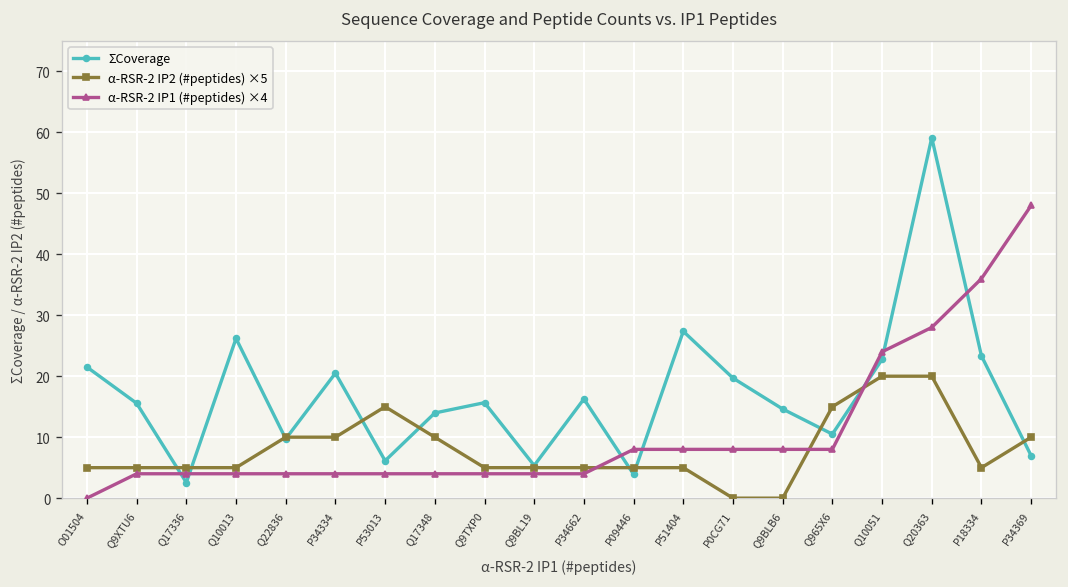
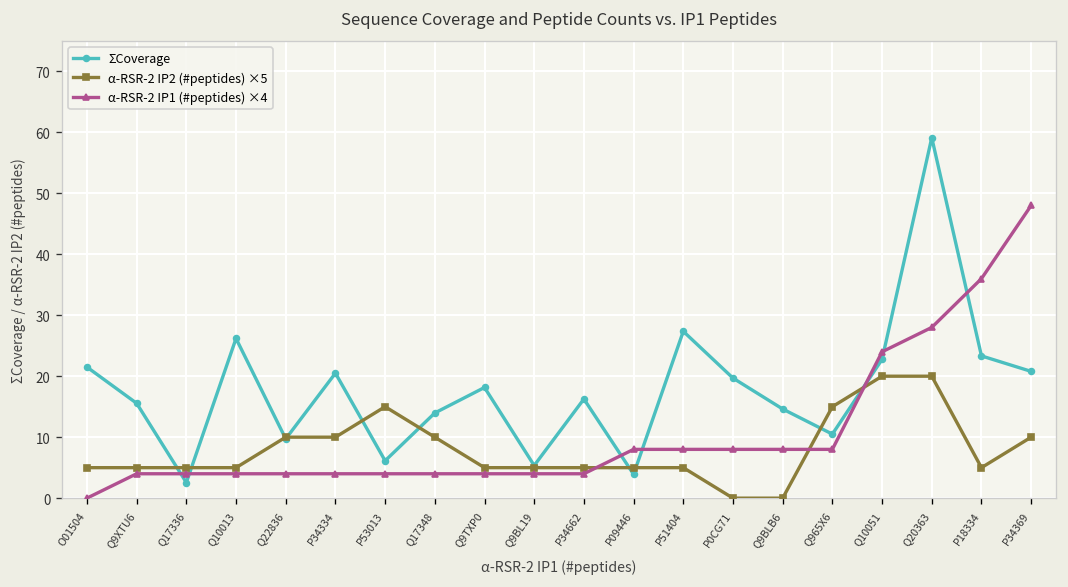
  {
    "ΣCoverage": {
      "O01504": 22,
      "Q9XTU6": 16,
      "Q17336": 3,
      "Q10013": 26,
      "P34334": 21,
      "P53013": 6,
      "Q17348": 14,
-     "Q9TXP0": 16,
+     "Q9TXP0": 18,
      "P34662": 16,
      "P09446": 4,
      "P51404": 27,
      "P0CG71": 20,
      "Q9BLB6": 15,
      "Q965X6": 11,
      "Q10051": 23,
      "Q20363": 59,
      "P18334": 23,
-     "P34369": 7
+     "P34369": 21
    },
    "α-RSR-2 IP2 (#peptides) ×5": {
      "O01504": 5,
      "Q9XTU6": 5,
      "Q17336": 5,
      "Q10013": 5,
      "P34334": 10,
      "P53013": 15,
      "Q17348": 10,
      "Q9TXP0": 5,
      "P34662": 5,
      "P09446": 5,
      "P51404": 5,
      "P0CG71": 0,
      "Q9BLB6": 0,
      "Q965X6": 15,
      "Q10051": 20,
      "Q20363": 20,
      "P18334": 5,
      "P34369": 10
    },
    "α-RSR-2 IP1 (#peptides) ×4": {
      "O01504": 0,
      "Q9XTU6": 4,
      "Q17336": 4,
      "Q10013": 4,
      "Q22836": 4,
      "P34334": 4,
      "P53013": 4,
      "Q17348": 4,
      "Q9TXP0": 4,
      "Q9BL19": 4,
      "P34662": 4,
      "P09446": 8,
      "P51404": 8,
      "P0CG71": 8,
      "Q9BLB6": 8,
      "Q965X6": 8,
      "Q10051": 24,
      "Q20363": 28,
      "P18334": 36,
      "P34369": 48
    }
  }
